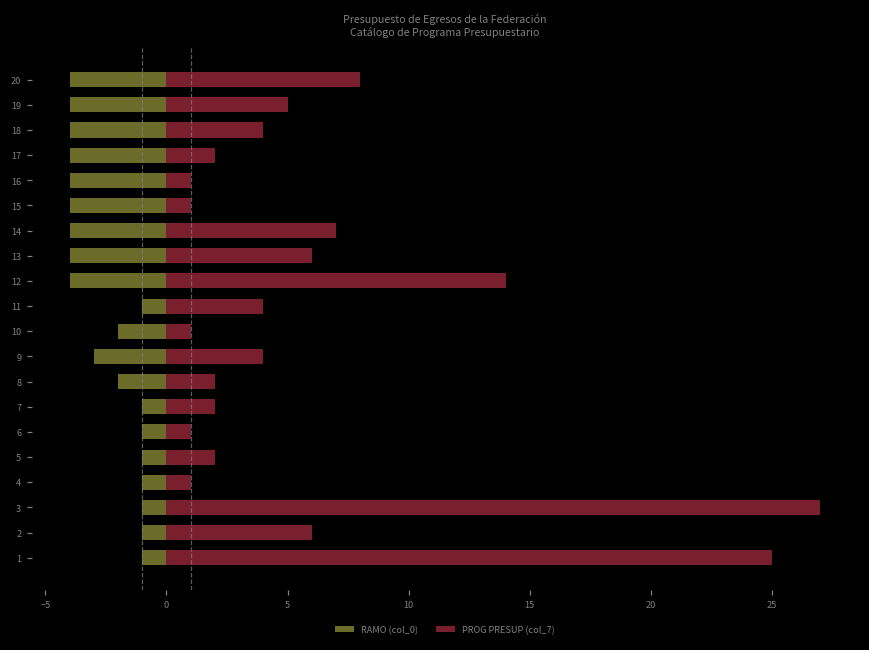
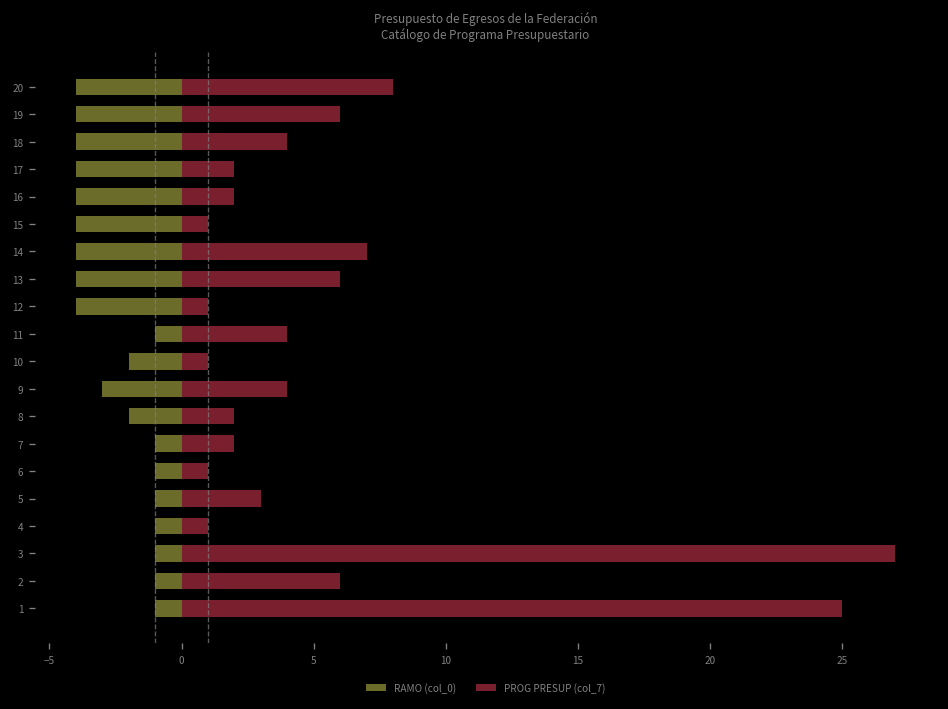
  {
    "RAMO (col_0)": {
      "20": -4,
      "19": -4,
      "18": -4,
      "17": -4,
      "16": -4,
      "15": -4,
      "14": -4,
      "13": -4,
      "12": -4,
      "11": -1,
      "10": -2,
      "9": -3,
      "8": -2,
      "7": -1,
      "6": -1,
      "5": -1,
      "4": -1,
      "3": -1,
      "2": -1,
      "1": -1
    },
    "PROG PRESUP (col_7)": {
      "20": 8,
-     "19": 5,
+     "19": 6,
      "18": 4,
      "17": 2,
-     "16": 1,
+     "16": 2,
      "15": 1,
      "14": 7,
      "13": 6,
-     "12": 14,
+     "12": 1,
      "11": 4,
      "10": 1,
      "9": 4,
      "8": 2,
      "7": 2,
      "6": 1,
-     "5": 2,
+     "5": 3,
      "4": 1,
      "3": 27,
      "2": 6,
      "1": 25
    }
  }
